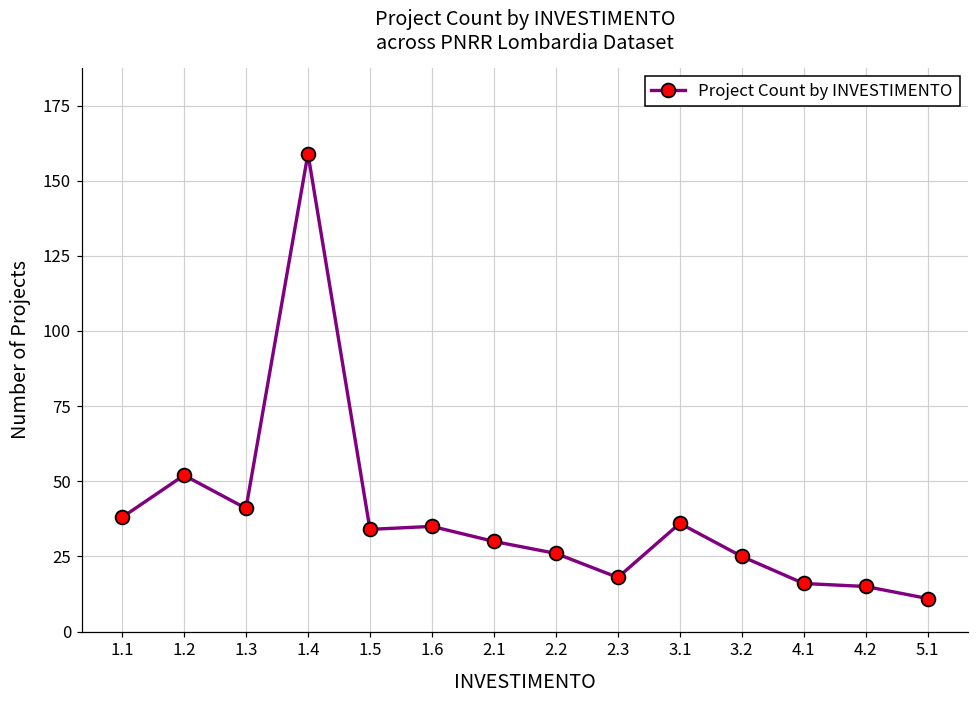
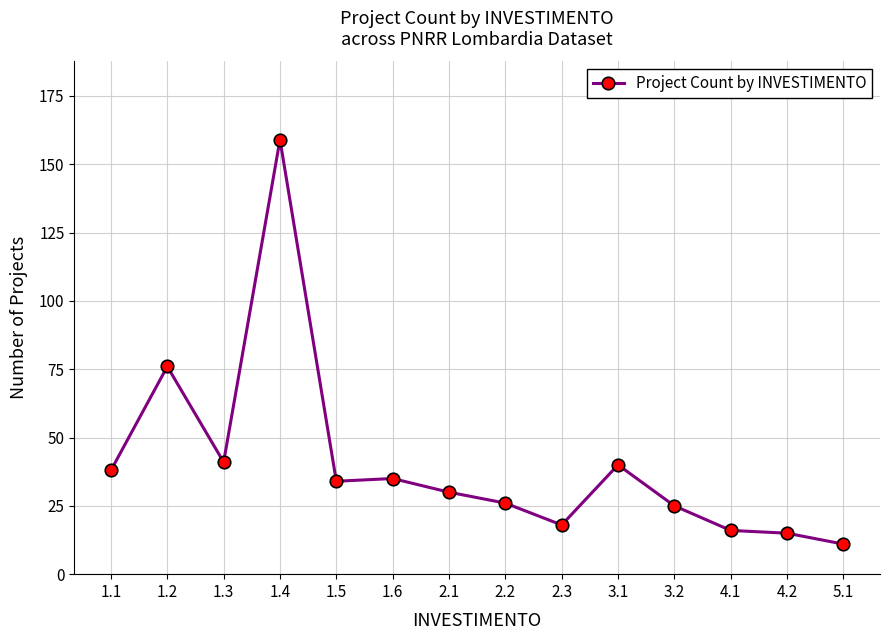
  {
    "1.1": 38,
-   "1.2": 52,
+   "1.2": 76,
    "1.3": 41,
    "1.4": 159,
    "1.5": 34,
    "1.6": 35,
    "2.1": 30,
    "2.2": 26,
    "2.3": 18,
-   "3.1": 36,
+   "3.1": 40,
    "3.2": 25,
    "4.1": 16,
    "4.2": 15,
    "5.1": 11
  }
